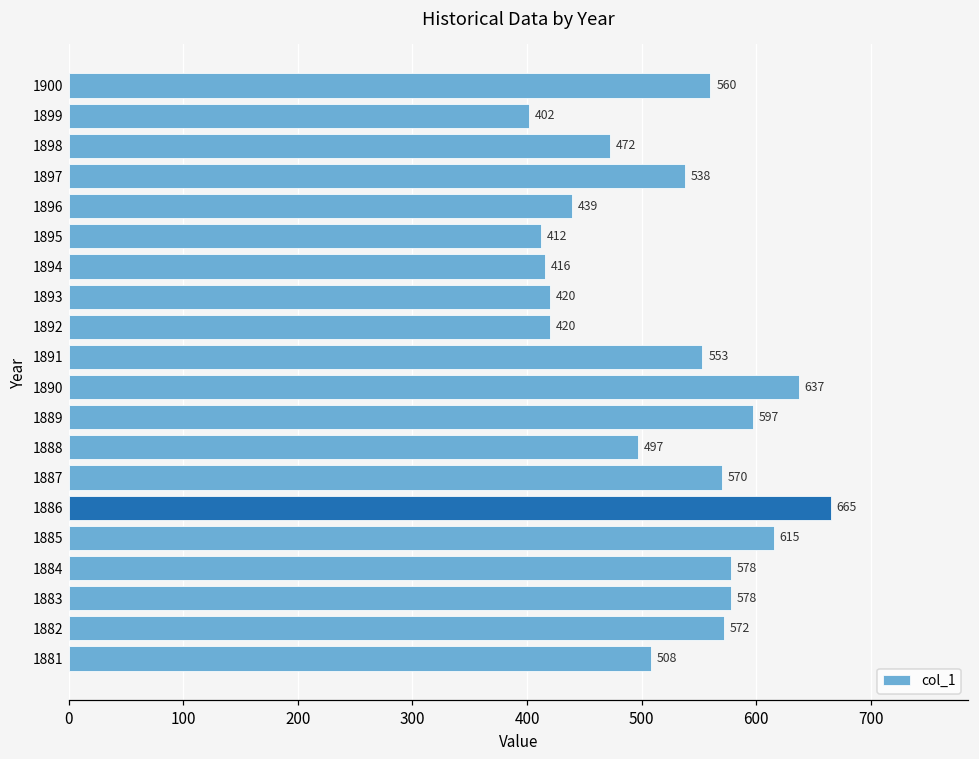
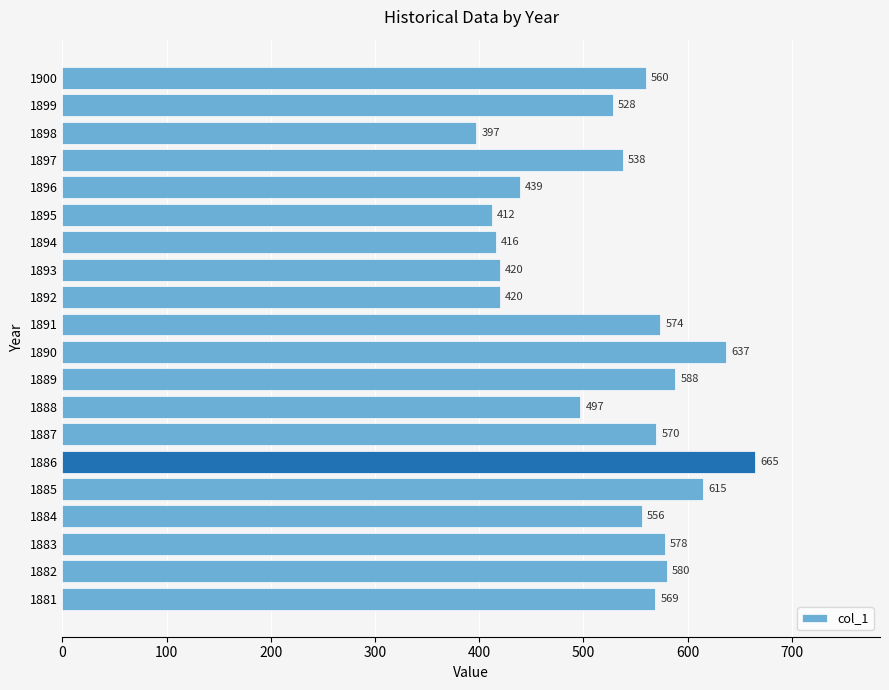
  {
    "1900": 560,
-   "1899": 402,
-   "1898": 472,
+   "1899": 528,
+   "1898": 397,
    "1897": 538,
    "1896": 439,
    "1895": 412,
    "1894": 416,
    "1893": 420,
    "1892": 420,
-   "1891": 553,
+   "1891": 574,
    "1890": 637,
-   "1889": 597,
+   "1889": 588,
    "1888": 497,
    "1887": 570,
    "1886": 665,
    "1885": 615,
-   "1884": 578,
+   "1884": 556,
    "1883": 578,
-   "1882": 572,
-   "1881": 508
+   "1882": 580,
+   "1881": 569
  }
